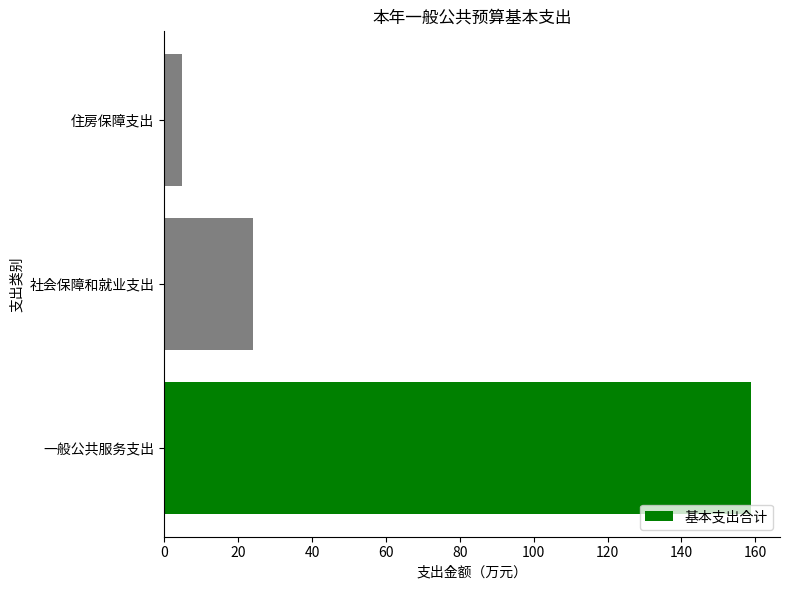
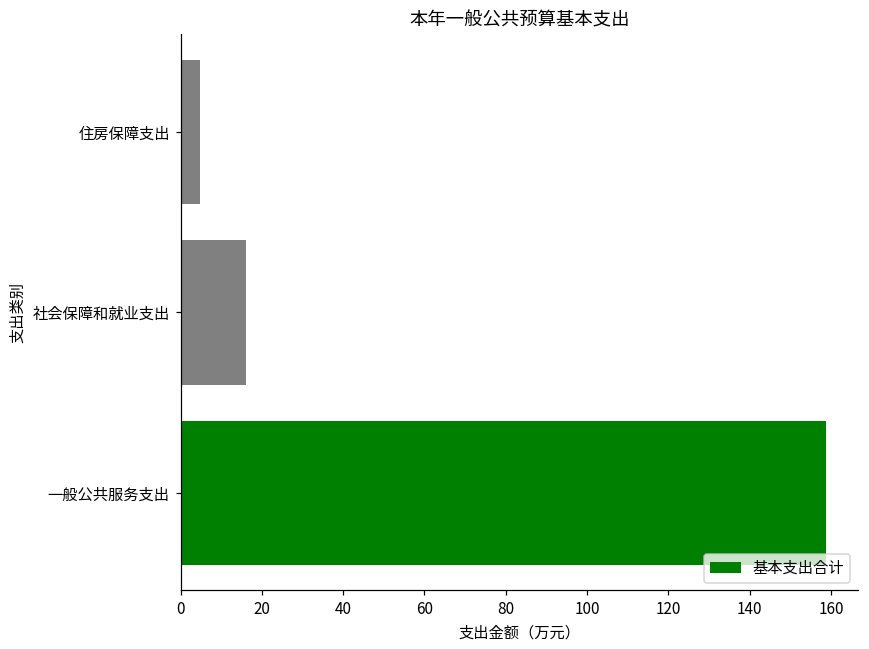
  {
    "住房保障支出": 5,
-   "社会保障和就业支出": 24,
+   "社会保障和就业支出": 16,
    "一般公共服务支出": 159
  }
